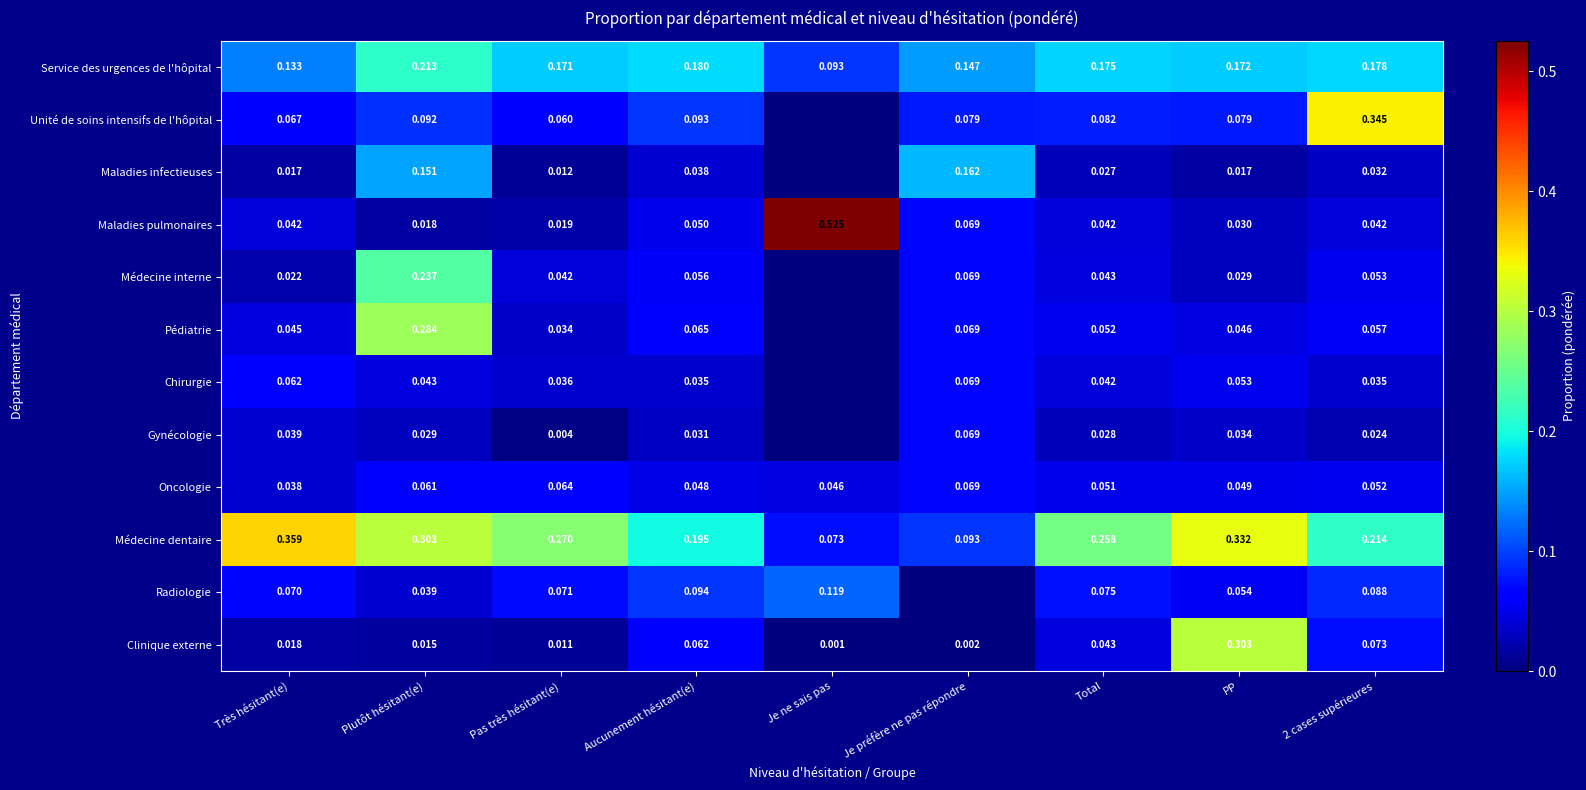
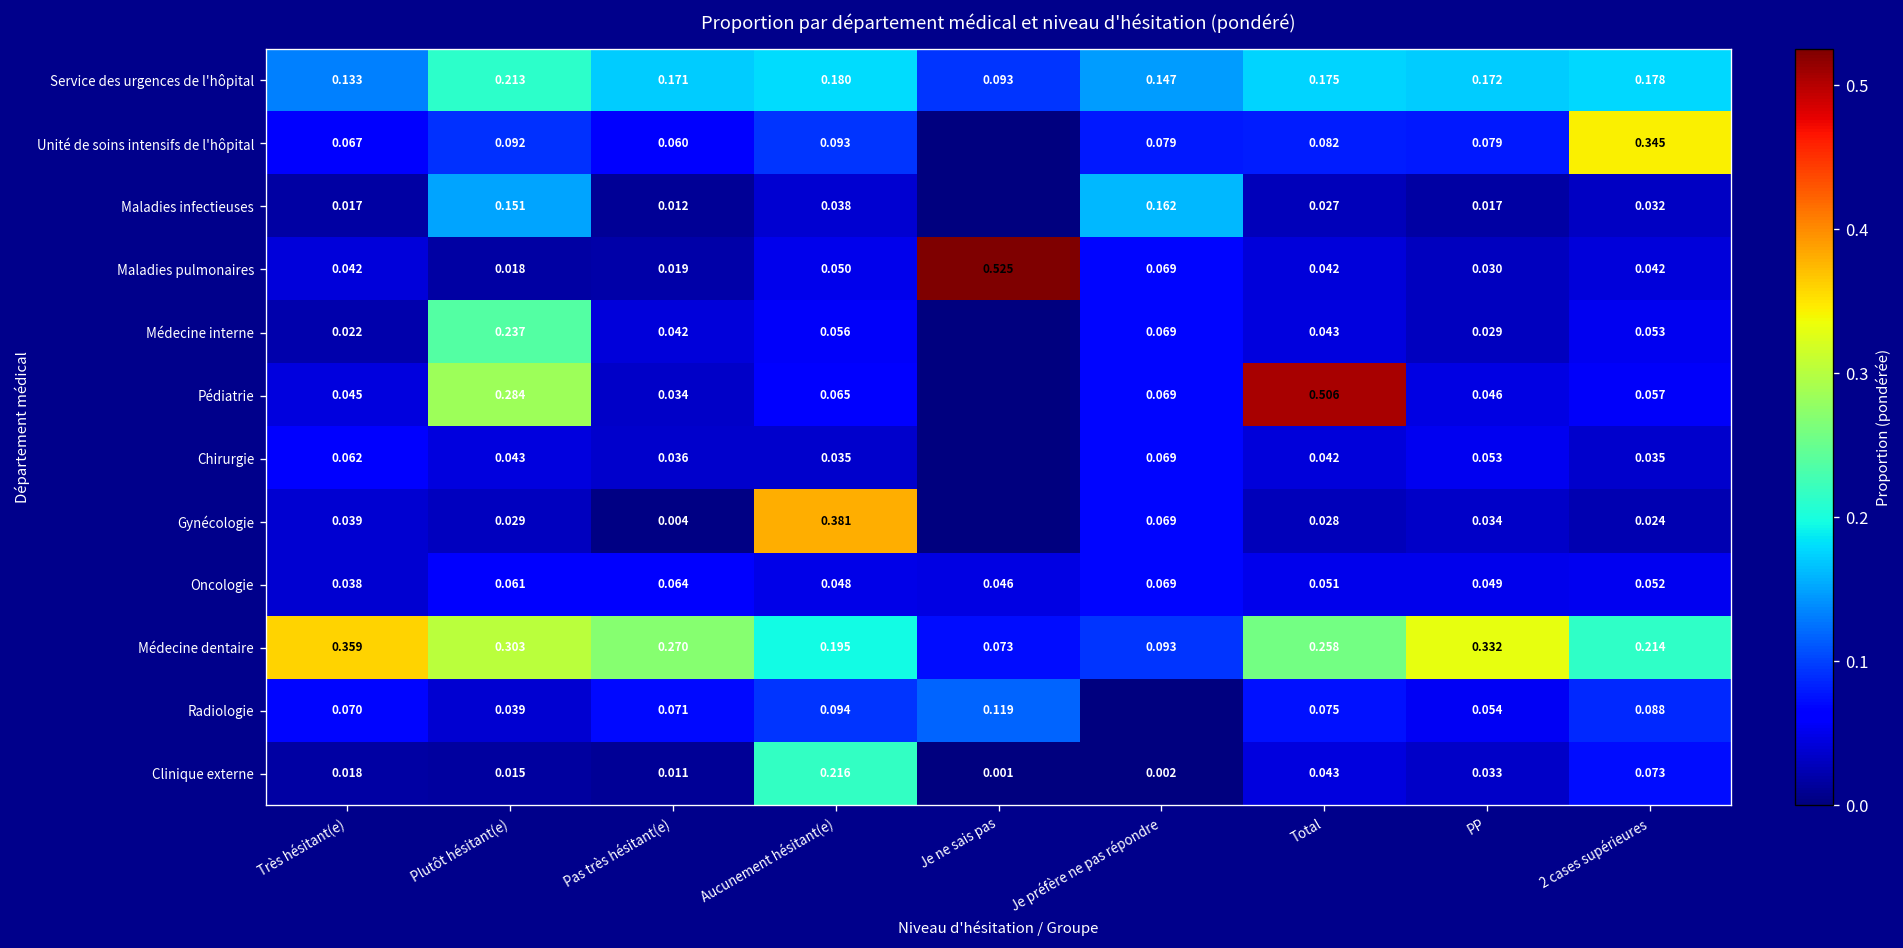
  {
    "Service des urgences de l'hôpital": {
      "Très hésitant(e)": 0.133,
      "Plutôt hésitant(e)": 0.213,
      "Pas très hésitant(e)": 0.171,
      "Aucunement hésitant(e)": 0.180,
      "Je ne sais pas": 0.093,
      "Je préfère ne pas répondre": 0.147,
      "Total": 0.175,
      "PP": 0.172,
      "2 cases supérieures": 0.178
    },
    "Unité de soins intensifs de l'hôpital": {
      "Très hésitant(e)": 0.067,
      "Plutôt hésitant(e)": 0.092,
      "Pas très hésitant(e)": 0.060,
      "Aucunement hésitant(e)": 0.093,
      "Je préfère ne pas répondre": 0.079,
      "Total": 0.082,
      "PP": 0.079,
      "2 cases supérieures": 0.345
    },
    "Maladies infectieuses": {
      "Très hésitant(e)": 0.017,
      "Plutôt hésitant(e)": 0.151,
      "Pas très hésitant(e)": 0.012,
      "Aucunement hésitant(e)": 0.038,
      "Je préfère ne pas répondre": 0.162,
      "Total": 0.027,
      "PP": 0.017,
      "2 cases supérieures": 0.032
    },
    "Maladies pulmonaires": {
      "Très hésitant(e)": 0.042,
      "Plutôt hésitant(e)": 0.018,
      "Pas très hésitant(e)": 0.019,
      "Aucunement hésitant(e)": 0.050,
      "Je ne sais pas": 0.525,
      "Je préfère ne pas répondre": 0.069,
      "Total": 0.042,
      "PP": 0.030,
      "2 cases supérieures": 0.042
    },
    "Médecine interne": {
      "Très hésitant(e)": 0.022,
      "Plutôt hésitant(e)": 0.237,
      "Pas très hésitant(e)": 0.042,
      "Aucunement hésitant(e)": 0.056,
      "Je préfère ne pas répondre": 0.069,
      "Total": 0.043,
      "PP": 0.029,
      "2 cases supérieures": 0.053
    },
    "Pédiatrie": {
      "Très hésitant(e)": 0.045,
      "Plutôt hésitant(e)": 0.284,
      "Pas très hésitant(e)": 0.034,
      "Aucunement hésitant(e)": 0.065,
      "Je préfère ne pas répondre": 0.069,
-     "Total": 0.052,
+     "Total": 0.506,
      "PP": 0.046,
      "2 cases supérieures": 0.057
    },
    "Chirurgie": {
      "Très hésitant(e)": 0.062,
      "Plutôt hésitant(e)": 0.043,
      "Pas très hésitant(e)": 0.036,
      "Aucunement hésitant(e)": 0.035,
      "Je préfère ne pas répondre": 0.069,
      "Total": 0.042,
      "PP": 0.053,
      "2 cases supérieures": 0.035
    },
    "Gynécologie": {
      "Très hésitant(e)": 0.039,
      "Plutôt hésitant(e)": 0.029,
      "Pas très hésitant(e)": 0.004,
-     "Aucunement hésitant(e)": 0.031,
+     "Aucunement hésitant(e)": 0.381,
      "Je préfère ne pas répondre": 0.069,
      "Total": 0.028,
      "PP": 0.034,
      "2 cases supérieures": 0.024
    },
    "Oncologie": {
      "Très hésitant(e)": 0.038,
      "Plutôt hésitant(e)": 0.061,
      "Pas très hésitant(e)": 0.064,
      "Aucunement hésitant(e)": 0.048,
      "Je ne sais pas": 0.046,
      "Je préfère ne pas répondre": 0.069,
      "Total": 0.051,
      "PP": 0.049,
      "2 cases supérieures": 0.052
    },
    "Médecine dentaire": {
      "Très hésitant(e)": 0.359,
      "Plutôt hésitant(e)": 0.303,
      "Pas très hésitant(e)": 0.270,
      "Aucunement hésitant(e)": 0.195,
      "Je ne sais pas": 0.073,
      "Je préfère ne pas répondre": 0.093,
      "Total": 0.258,
      "PP": 0.332,
      "2 cases supérieures": 0.214
    },
    "Radiologie": {
      "Très hésitant(e)": 0.070,
      "Plutôt hésitant(e)": 0.039,
      "Pas très hésitant(e)": 0.071,
      "Aucunement hésitant(e)": 0.094,
      "Je ne sais pas": 0.119,
      "Total": 0.075,
      "PP": 0.054,
      "2 cases supérieures": 0.088
    },
    "Clinique externe": {
      "Très hésitant(e)": 0.018,
      "Plutôt hésitant(e)": 0.015,
      "Pas très hésitant(e)": 0.011,
-     "Aucunement hésitant(e)": 0.062,
+     "Aucunement hésitant(e)": 0.216,
      "Je ne sais pas": 0.001,
      "Je préfère ne pas répondre": 0.002,
      "Total": 0.043,
-     "PP": 0.303,
+     "PP": 0.033,
      "2 cases supérieures": 0.073
    }
  }
